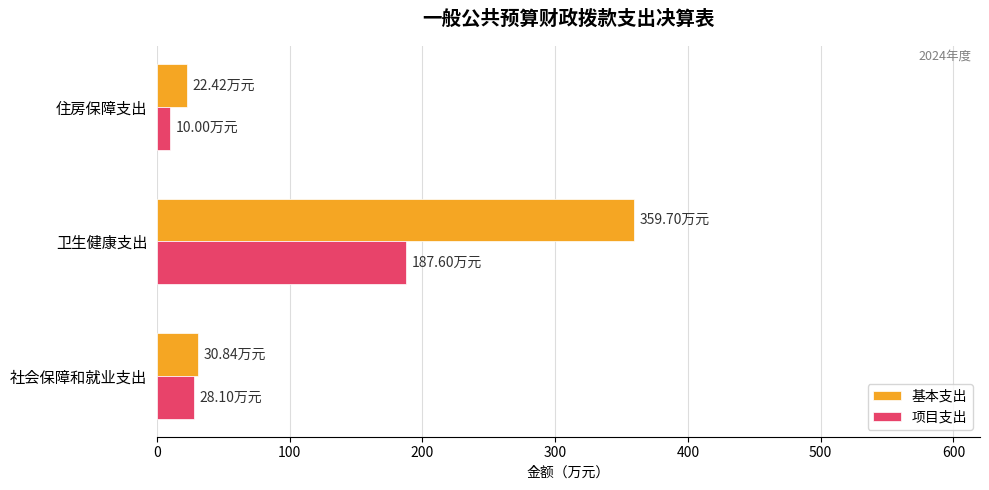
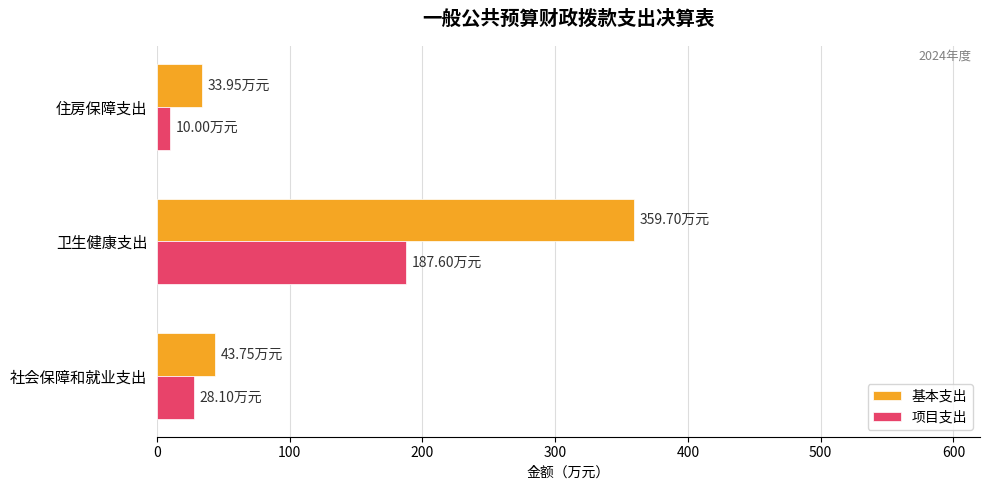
  {
    "基本支出": {
-     "住房保障支出": 22.42,
+     "住房保障支出": 33.95,
      "卫生健康支出": 359.70,
-     "社会保障和就业支出": 30.84
+     "社会保障和就业支出": 43.75
    },
    "项目支出": {
      "住房保障支出": 10.00,
      "卫生健康支出": 187.60,
      "社会保障和就业支出": 28.10
    }
  }
